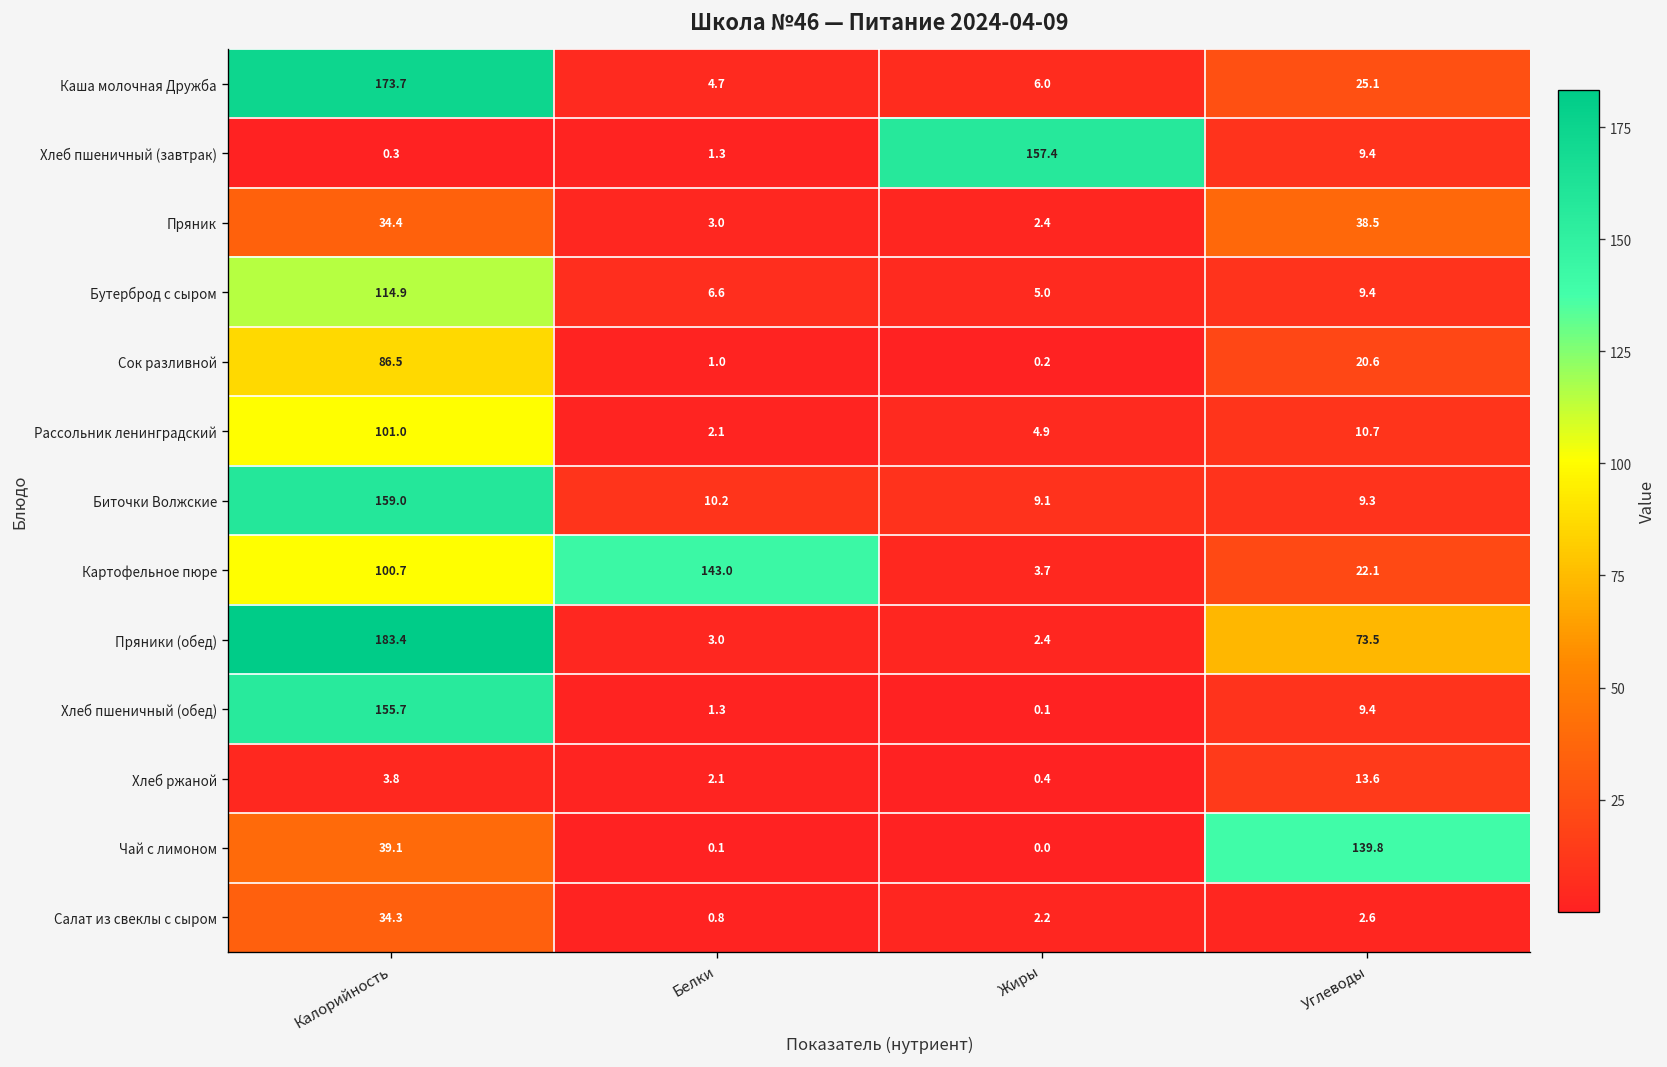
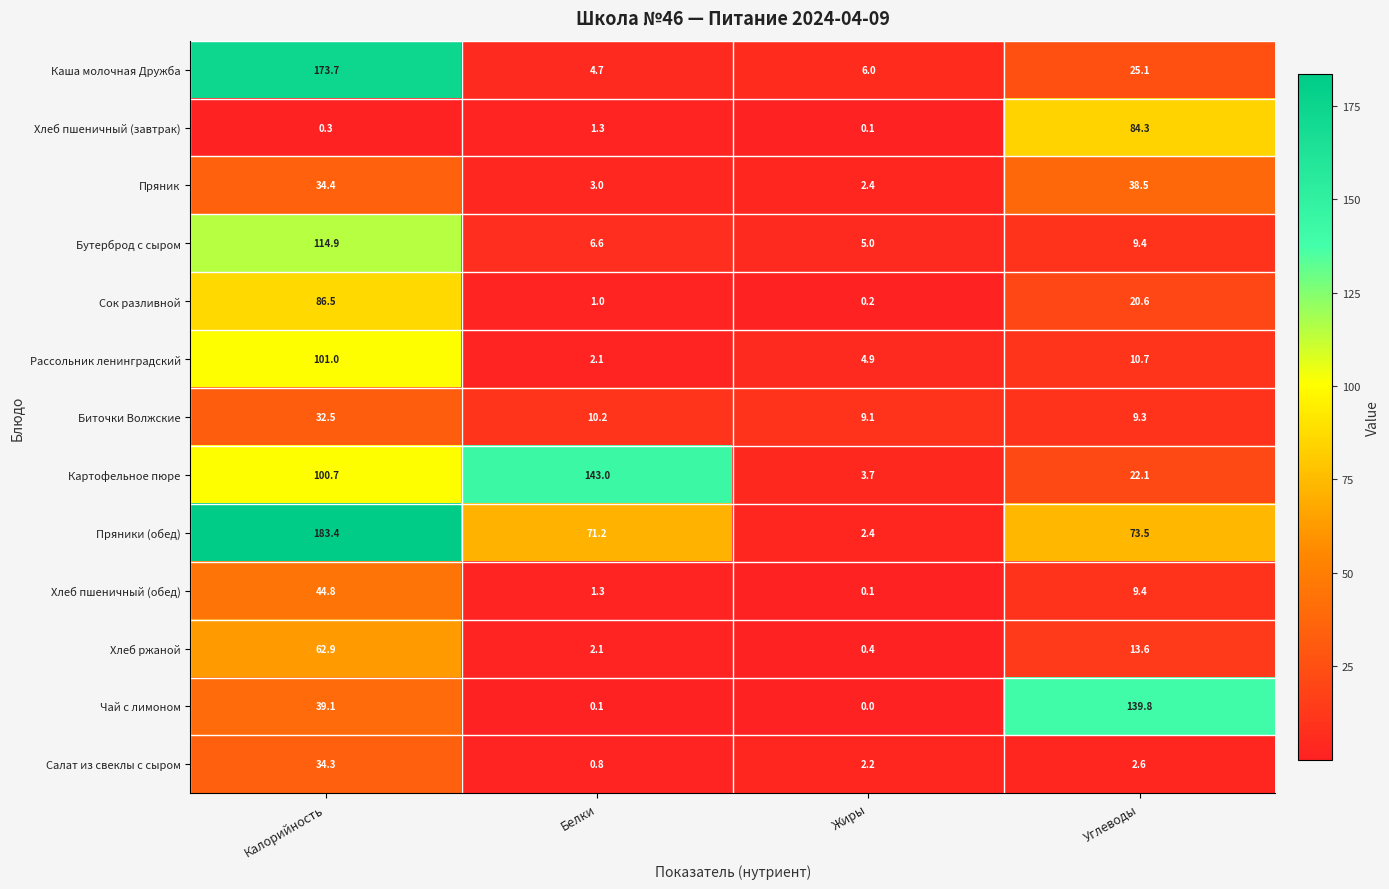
  {
    "Каша молочная Дружба": {
      "Калорийность": 173.7,
      "Белки": 4.7,
      "Жиры": 6.0,
      "Углеводы": 25.1
    },
    "Хлеб пшеничный (завтрак)": {
      "Калорийность": 0.3,
      "Белки": 1.3,
-     "Жиры": 157.4,
-     "Углеводы": 9.4
+     "Жиры": 0.1,
+     "Углеводы": 84.3
    },
    "Пряник": {
      "Калорийность": 34.4,
      "Белки": 3.0,
      "Жиры": 2.4,
      "Углеводы": 38.5
    },
    "Бутерброд с сыром": {
      "Калорийность": 114.9,
      "Белки": 6.6,
      "Жиры": 5.0,
      "Углеводы": 9.4
    },
    "Сок разливной": {
      "Калорийность": 86.5,
      "Белки": 1.0,
      "Жиры": 0.2,
      "Углеводы": 20.6
    },
    "Рассольник ленинградский": {
      "Калорийность": 101.0,
      "Белки": 2.1,
      "Жиры": 4.9,
      "Углеводы": 10.7
    },
    "Биточки Волжские": {
-     "Калорийность": 159.0,
+     "Калорийность": 32.5,
      "Белки": 10.2,
      "Жиры": 9.1,
      "Углеводы": 9.3
    },
    "Картофельное пюре": {
      "Калорийность": 100.7,
      "Белки": 143.0,
      "Жиры": 3.7,
      "Углеводы": 22.1
    },
    "Пряники (обед)": {
      "Калорийность": 183.4,
-     "Белки": 3.0,
+     "Белки": 71.2,
      "Жиры": 2.4,
      "Углеводы": 73.5
    },
    "Хлеб пшеничный (обед)": {
-     "Калорийность": 155.7,
+     "Калорийность": 44.8,
      "Белки": 1.3,
      "Жиры": 0.1,
      "Углеводы": 9.4
    },
    "Хлеб ржаной": {
-     "Калорийность": 3.8,
+     "Калорийность": 62.9,
      "Белки": 2.1,
      "Жиры": 0.4,
      "Углеводы": 13.6
    },
    "Чай с лимоном": {
      "Калорийность": 39.1,
      "Белки": 0.1,
      "Жиры": 0.0,
      "Углеводы": 139.8
    },
    "Салат из свеклы с сыром": {
      "Калорийность": 34.3,
      "Белки": 0.8,
      "Жиры": 2.2,
      "Углеводы": 2.6
    }
  }
